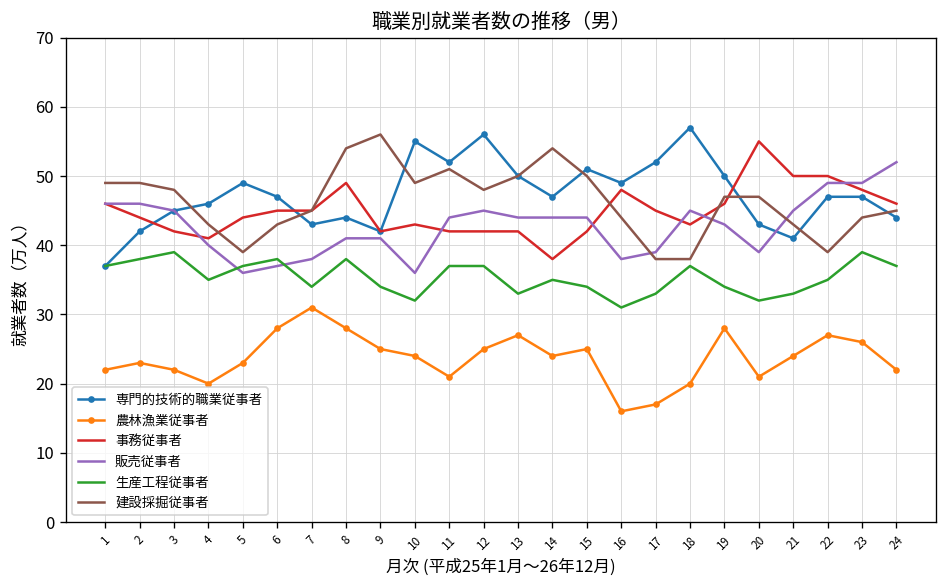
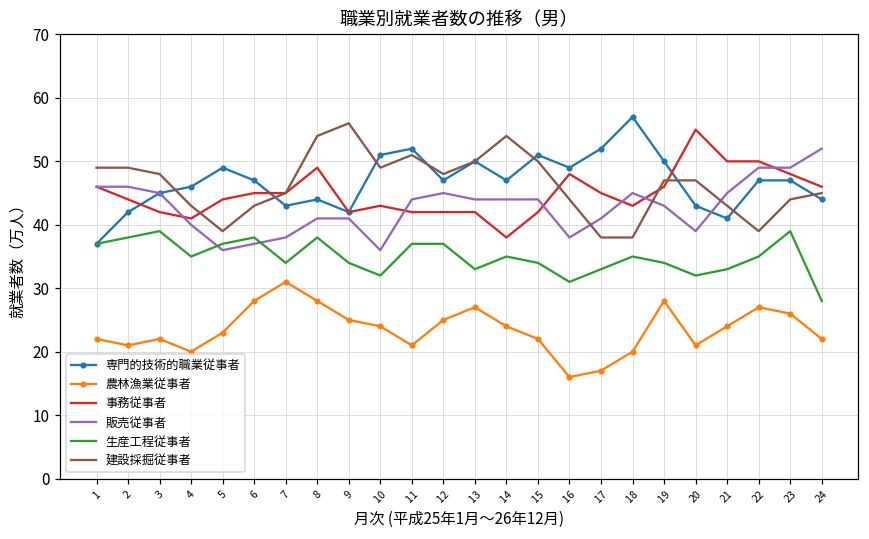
  {
    "専門的技術的職業従事者": {
      "2": 42,
      "4": 46,
      "5": 49,
      "6": 47,
      "7": 43,
      "8": 44,
-     "10": 55,
+     "10": 51,
      "11": 52,
-     "12": 56,
+     "12": 47,
      "14": 47,
      "15": 51,
      "16": 49,
      "17": 52,
      "18": 57,
      "19": 50,
      "20": 43,
      "21": 41,
      "22": 47,
      "23": 47,
      "24": 44
    },
    "農林漁業従事者": {
      "1": 22,
-     "2": 23,
+     "2": 21,
      "3": 22,
      "4": 20,
      "5": 23,
      "6": 28,
      "7": 31,
      "8": 28,
      "9": 25,
      "10": 24,
      "11": 21,
      "12": 25,
      "13": 27,
      "14": 24,
-     "15": 25,
+     "15": 22,
      "16": 16,
      "17": 17,
      "18": 20,
      "19": 28,
      "20": 21,
      "21": 24,
      "22": 27,
      "23": 26,
      "24": 22
    },
    "事務従事者": {
      "2": 44,
      "3": 42,
      "4": 41,
      "5": 44,
      "6": 45,
      "8": 49,
      "10": 43,
      "11": 42,
      "12": 42,
      "13": 42,
      "14": 38,
      "15": 42,
      "16": 48,
      "17": 45,
      "18": 43,
      "19": 46,
      "20": 55,
      "21": 50,
      "22": 50,
      "23": 48,
      "24": 46
    },
    "販売従事者": {
      "2": 46,
      "4": 40,
      "5": 36,
      "6": 37,
      "7": 38,
      "8": 41,
      "9": 41,
      "10": 36,
      "11": 44,
      "12": 45,
      "13": 44,
      "14": 44,
      "15": 44,
      "16": 38,
-     "17": 39,
+     "17": 41,
      "18": 45,
      "19": 43,
      "20": 39,
      "21": 45,
      "22": 49,
      "23": 49,
      "24": 52
    },
    "生産工程従事者": {
      "2": 38,
      "3": 39,
      "4": 35,
      "5": 37,
      "6": 38,
      "7": 34,
      "8": 38,
      "9": 34,
      "10": 32,
      "11": 37,
      "12": 37,
      "13": 33,
      "14": 35,
      "15": 34,
      "16": 31,
      "17": 33,
-     "18": 37,
+     "18": 35,
      "19": 34,
      "20": 32,
      "21": 33,
      "22": 35,
      "23": 39,
-     "24": 37
+     "24": 28
    },
    "建設採掘従事者": {
      "1": 49,
      "2": 49,
      "3": 48,
      "4": 43,
      "5": 39,
      "6": 43,
      "8": 54,
      "9": 56,
      "10": 49,
      "11": 51,
      "12": 48,
      "14": 54,
      "15": 50,
      "16": 44,
      "17": 38,
      "18": 38,
      "19": 47,
      "20": 47,
      "21": 43,
      "22": 39,
      "23": 44,
      "24": 45
    }
  }
